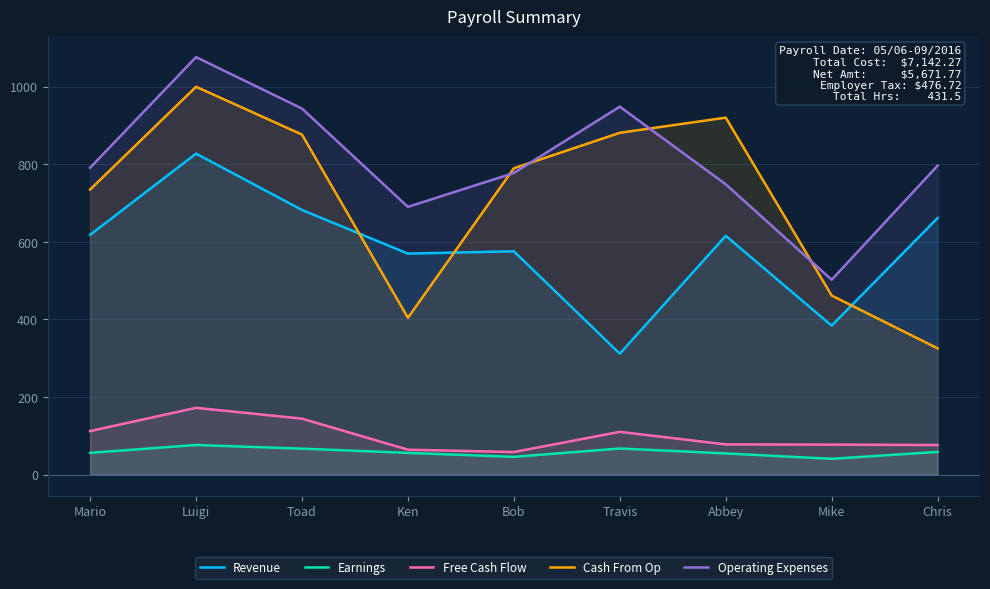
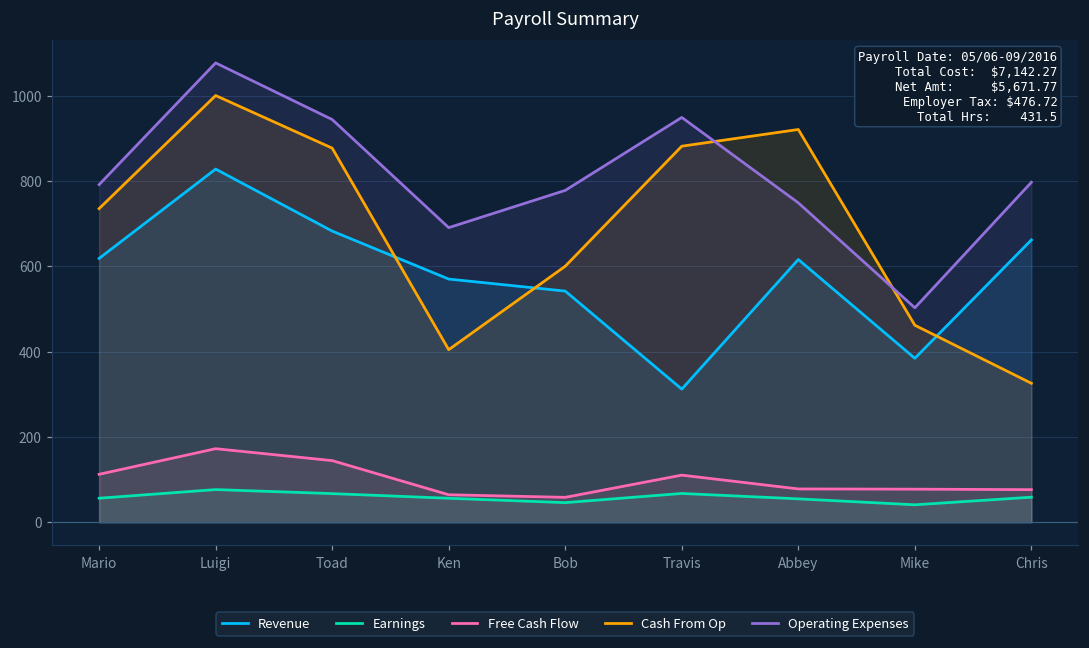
  {
    "Revenue": {
      "Mario": 620,
      "Luigi": 830,
      "Toad": 680,
      "Ken": 570,
-     "Bob": 580,
+     "Bob": 540,
      "Travis": 310,
      "Abbey": 620,
      "Mike": 380,
      "Chris": 660
    },
    "Earnings": {
      "Mario": 60,
      "Luigi": 80,
      "Toad": 70,
      "Ken": 60,
      "Bob": 50,
      "Travis": 70,
      "Abbey": 50,
      "Mike": 40,
      "Chris": 60
    },
    "Free Cash Flow": {
      "Mario": 110,
      "Luigi": 170,
      "Toad": 140,
      "Ken": 60,
      "Bob": 60,
      "Travis": 110,
      "Abbey": 80,
      "Mike": 80,
      "Chris": 80
    },
    "Cash From Op": {
      "Mario": 740,
      "Luigi": 1000,
      "Toad": 880,
      "Ken": 400,
-     "Bob": 790,
+     "Bob": 600,
      "Travis": 880,
      "Abbey": 920,
      "Mike": 460,
      "Chris": 330
    },
    "Operating Expenses": {
      "Mario": 790,
      "Luigi": 1080,
      "Toad": 940,
      "Ken": 690,
      "Bob": 780,
      "Travis": 950,
      "Abbey": 750,
      "Mike": 500,
      "Chris": 800
    }
  }
